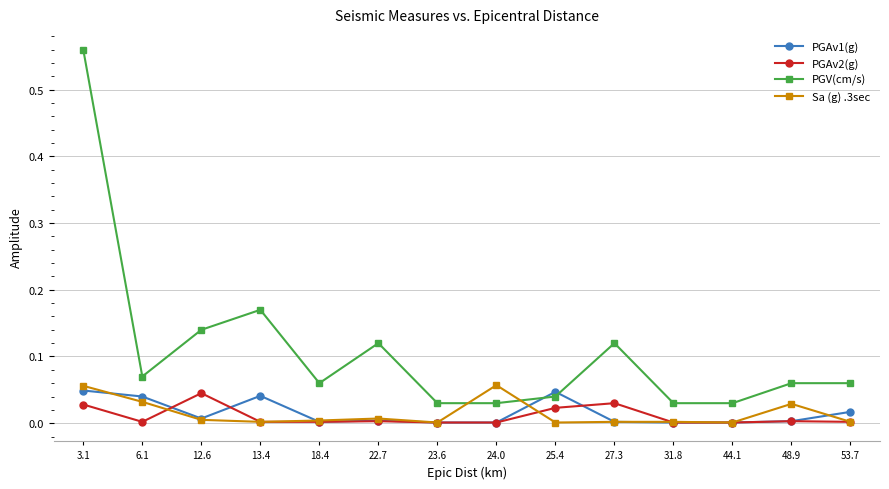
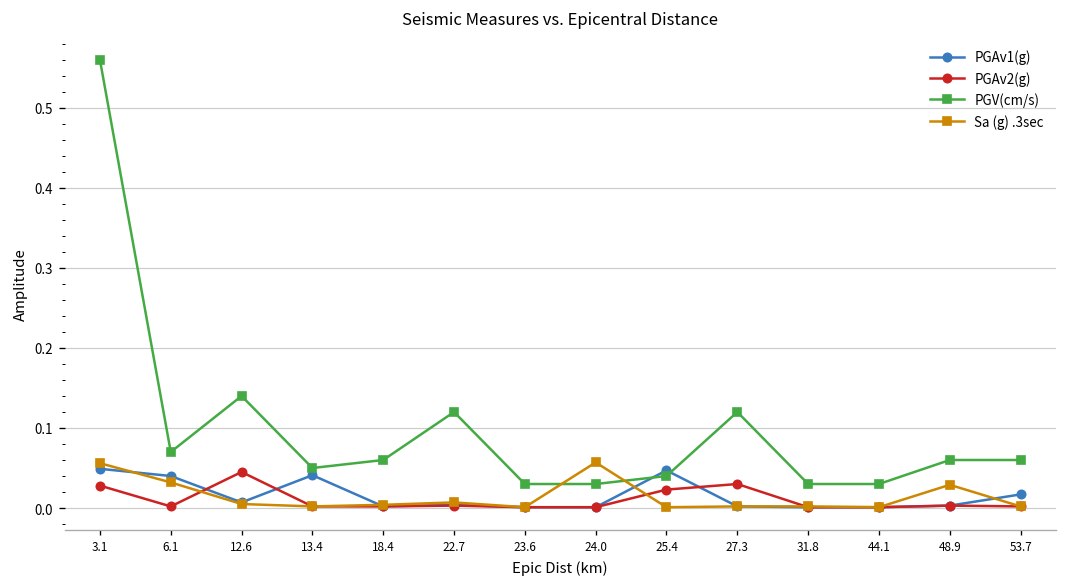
  {
    "PGAv1(g)": {
      "3.1": 0.05,
      "6.1": 0.04,
      "13.4": 0.04,
      "25.4": 0.05,
      "53.7": 0.02
    },
    "PGAv2(g)": {
      "3.1": 0.03,
      "6.1": 0.00,
      "12.6": 0.05,
      "25.4": 0.02,
      "27.3": 0.03
    },
    "PGV(cm/s)": {
      "3.1": 0.56,
      "6.1": 0.07,
      "12.6": 0.14,
-     "13.4": 0.17,
+     "13.4": 0.05,
      "18.4": 0.06,
      "22.7": 0.12,
      "23.6": 0.03,
      "24.0": 0.03,
      "25.4": 0.04,
      "27.3": 0.12,
      "31.8": 0.03,
      "44.1": 0.03,
      "48.9": 0.06,
      "53.7": 0.06
    },
    "Sa (g) .3sec": {
      "3.1": 0.06,
      "6.1": 0.03,
      "24.0": 0.06,
      "25.4": 0.00,
      "48.9": 0.03
    }
  }
